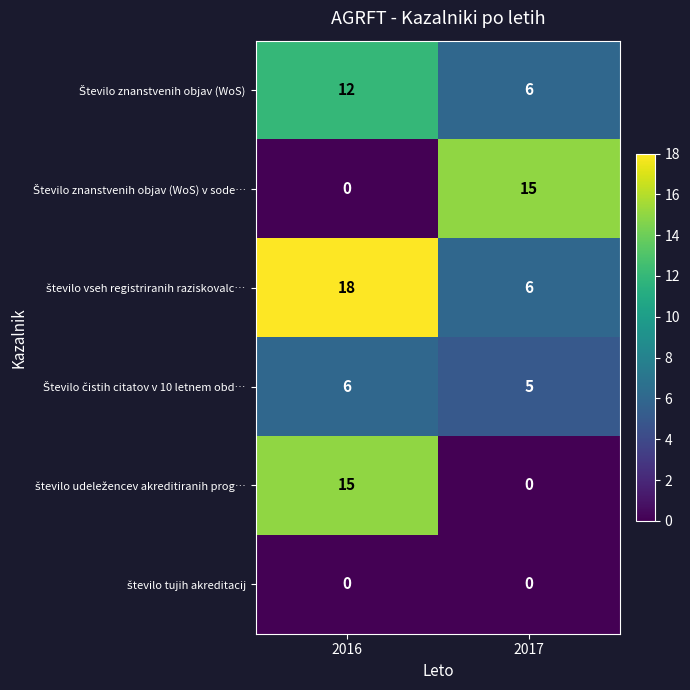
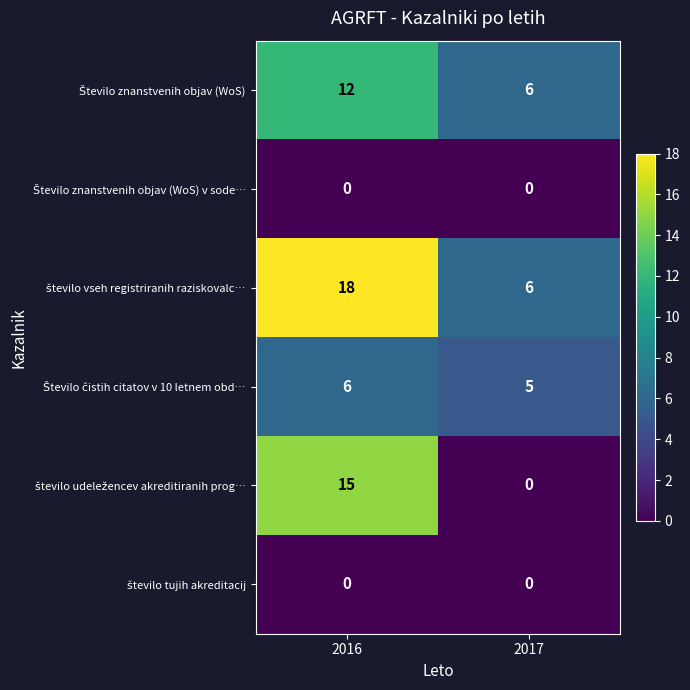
  {
    "Število znanstvenih objav (WoS)": {
      "2016": 12,
      "2017": 6
    },
    "Število znanstvenih objav (WoS) v sode…": {
      "2016": 0,
-     "2017": 15
+     "2017": 0
    },
    "število vseh registriranih raziskovalc…": {
      "2016": 18,
      "2017": 6
    },
    "Število čistih citatov v 10 letnem obd…": {
      "2016": 6,
      "2017": 5
    },
    "število udeležencev akreditiranih prog…": {
      "2016": 15,
      "2017": 0
    },
    "število tujih akreditacij": {
      "2016": 0,
      "2017": 0
    }
  }
